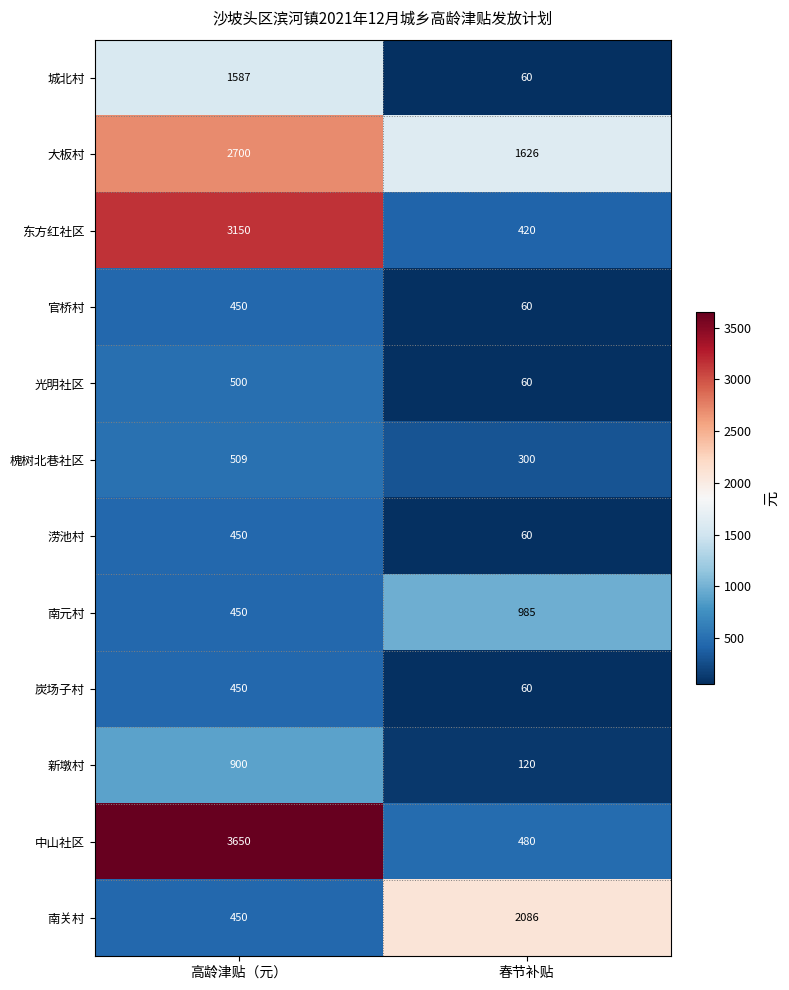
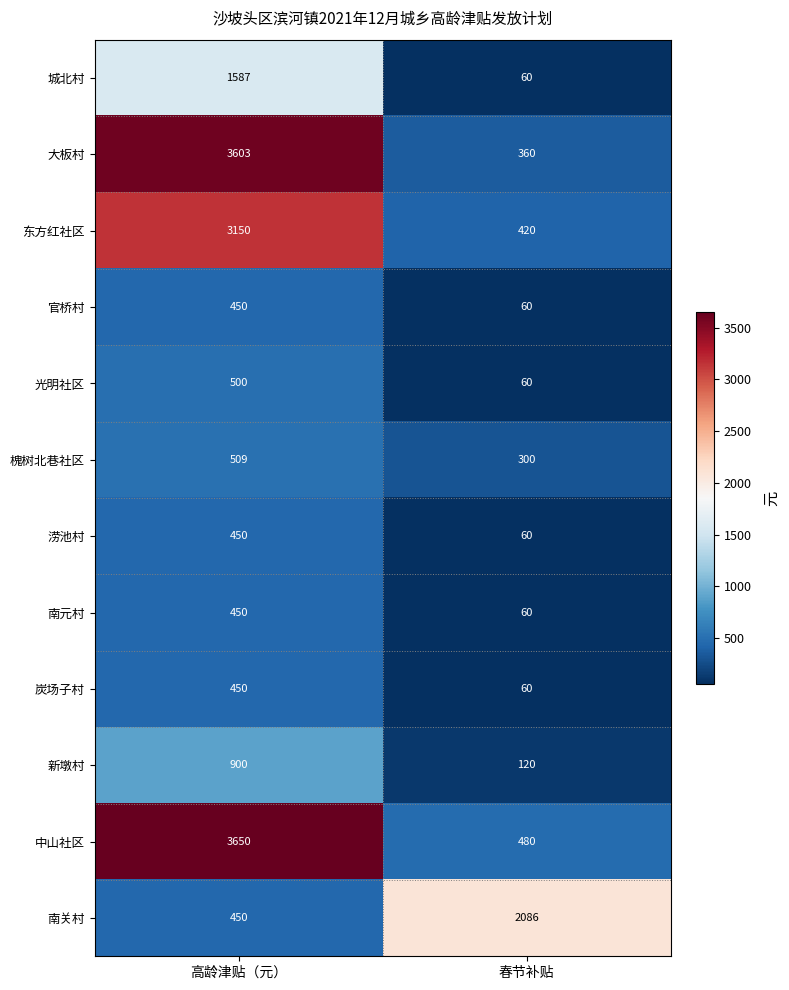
  {
    "城北村": {
      "高龄津贴（元）": 1587,
      "春节补贴": 60
    },
    "大板村": {
-     "高龄津贴（元）": 2700,
-     "春节补贴": 1626
+     "高龄津贴（元）": 3603,
+     "春节补贴": 360
    },
    "东方红社区": {
      "高龄津贴（元）": 3150,
      "春节补贴": 420
    },
    "官桥村": {
      "高龄津贴（元）": 450,
      "春节补贴": 60
    },
    "光明社区": {
      "高龄津贴（元）": 500,
      "春节补贴": 60
    },
    "槐树北巷社区": {
      "高龄津贴（元）": 509,
      "春节补贴": 300
    },
    "涝池村": {
      "高龄津贴（元）": 450,
      "春节补贴": 60
    },
    "南元村": {
      "高龄津贴（元）": 450,
-     "春节补贴": 985
+     "春节补贴": 60
    },
    "炭场子村": {
      "高龄津贴（元）": 450,
      "春节补贴": 60
    },
    "新墩村": {
      "高龄津贴（元）": 900,
      "春节补贴": 120
    },
    "中山社区": {
      "高龄津贴（元）": 3650,
      "春节补贴": 480
    },
    "南关村": {
      "高龄津贴（元）": 450,
      "春节补贴": 2086
    }
  }
